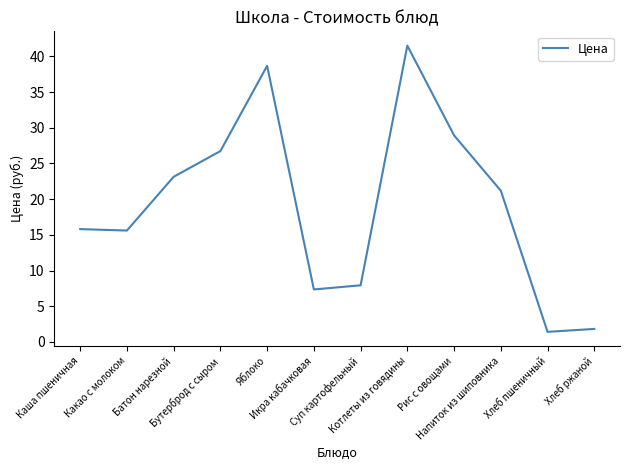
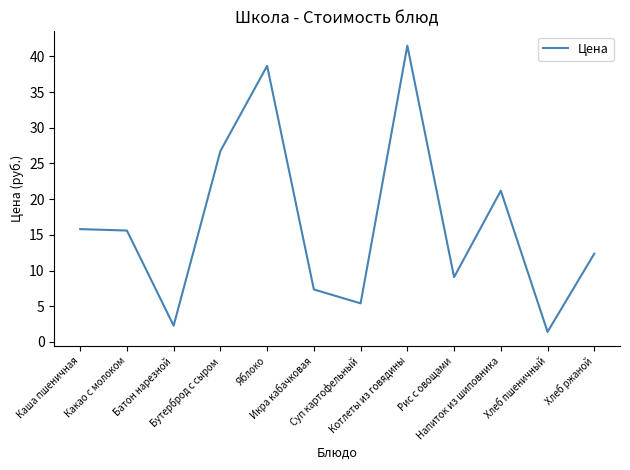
  {
    "Каша пшеничная": 16,
    "Какао с молоком": 16,
-   "Батон нарезной": 23,
+   "Батон нарезной": 2,
    "Бутерброд с сыром": 27,
    "Яблоко": 39,
    "Икра кабачковая": 7,
-   "Суп картофельный": 8,
+   "Суп картофельный": 5,
    "Котлеты из говядины": 42,
-   "Рис с овощами": 29,
+   "Рис с овощами": 9,
    "Напиток из шиповника": 21,
    "Хлеб пшеничный": 1,
-   "Хлеб ржаной": 2
+   "Хлеб ржаной": 12
  }
